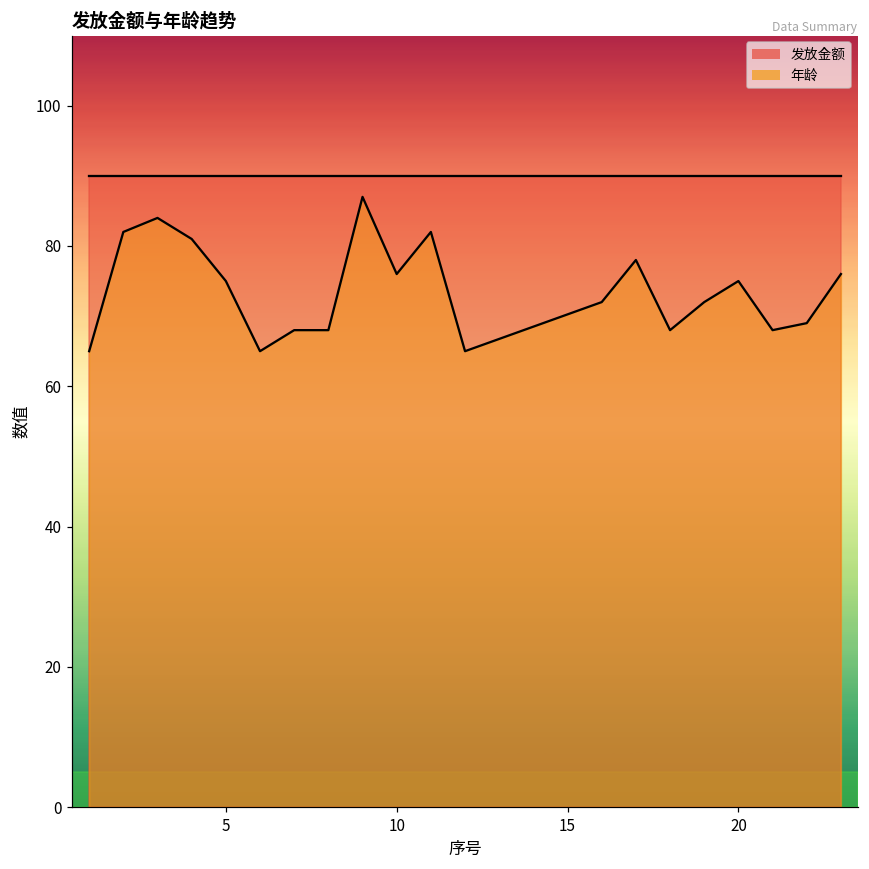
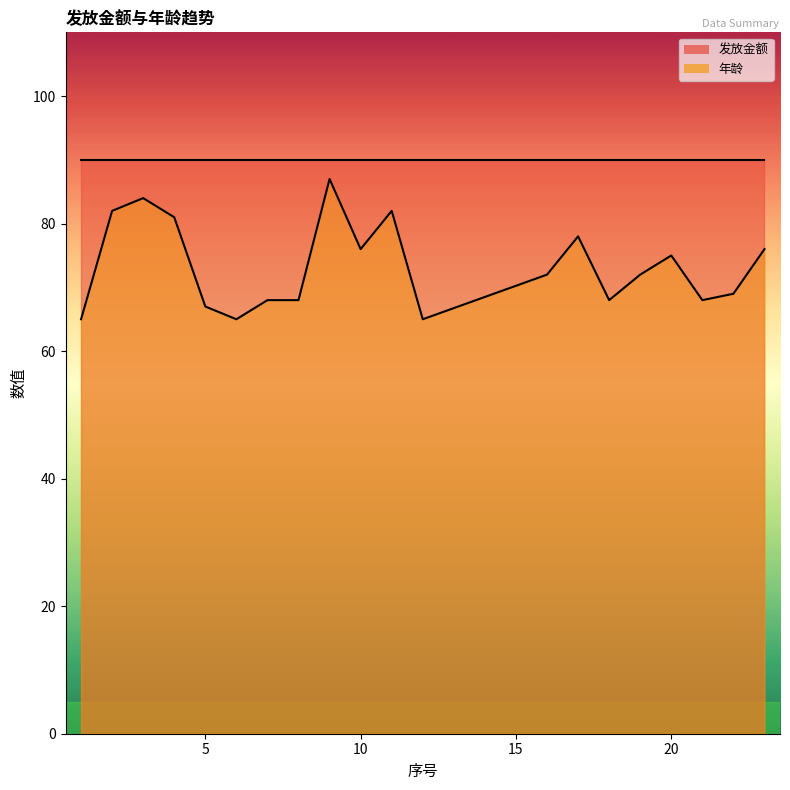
  {
    "发放金额": {
      "5": 90,
      "10": 90,
      "20": 90
    },
    "年龄": {
-     "5": 75,
+     "5": 67,
      "10": 76,
      "20": 75
    }
  }
